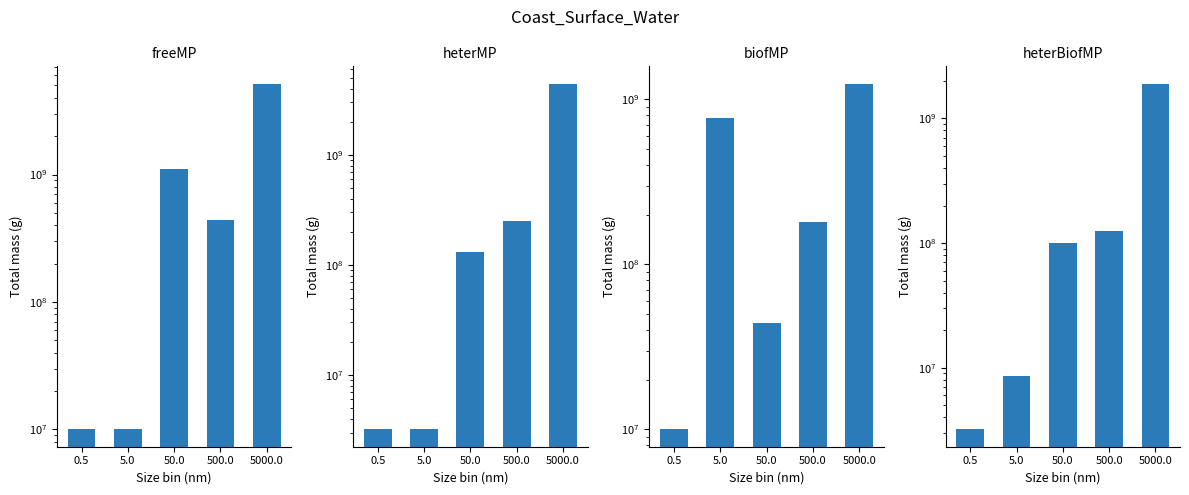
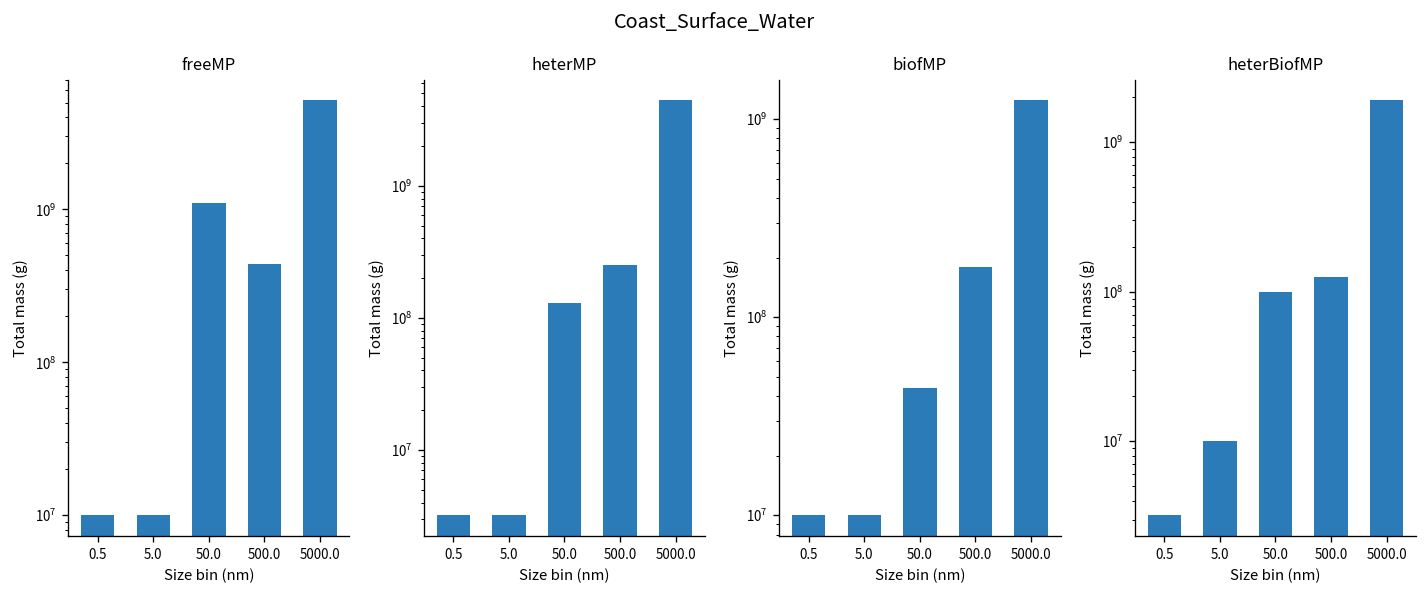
  {
    "freeMP": {
      "0.5": 10000000,
      "5.0": 10000000,
      "50.0": 1100000000,
      "500.0": 440000000,
      "5000.0": 5200000000
    },
    "heterMP": {
      "0.5": 3200000,
      "5.0": 3200000,
      "50.0": 130000000,
      "500.0": 250000000,
      "5000.0": 4400000000
    },
    "biofMP": {
      "0.5": 10000000,
-     "5.0": 800000000,
+     "5.0": 10000000,
      "50.0": 44000000,
      "500.0": 180000000,
      "5000.0": 1200000000
    },
    "heterBiofMP": {
      "0.5": 3200000,
-     "5.0": 9000000,
+     "5.0": 10000000,
      "50.0": 100000000,
      "500.0": 120000000,
      "5000.0": 1900000000
    }
  }
